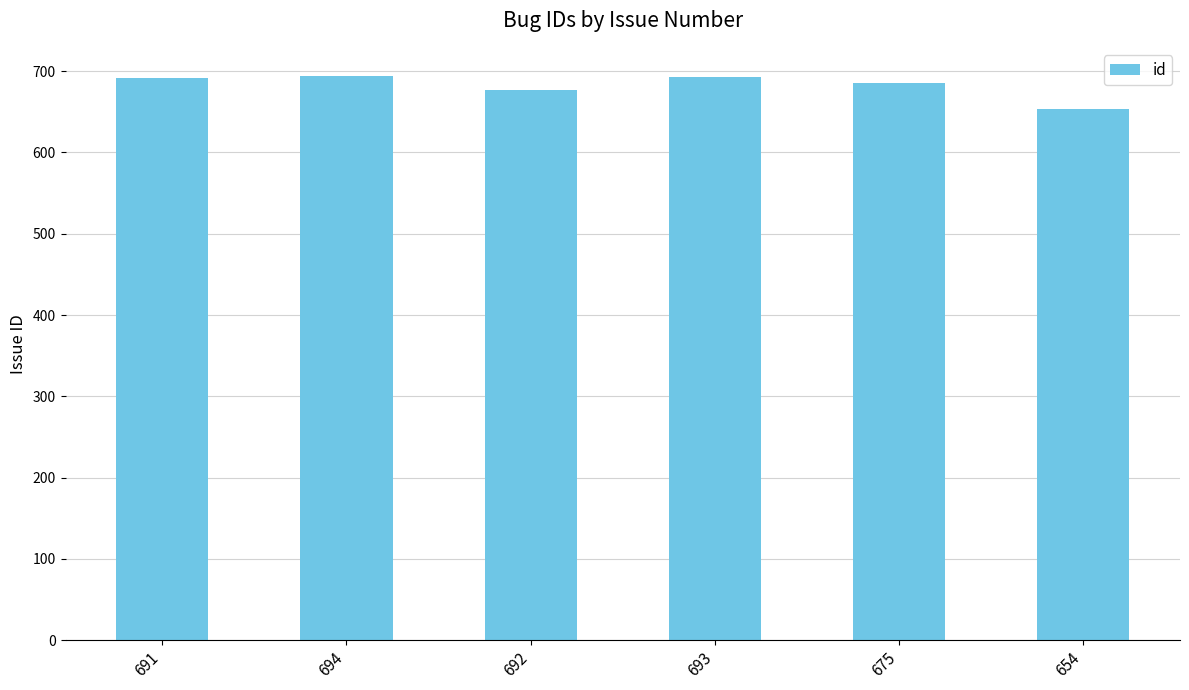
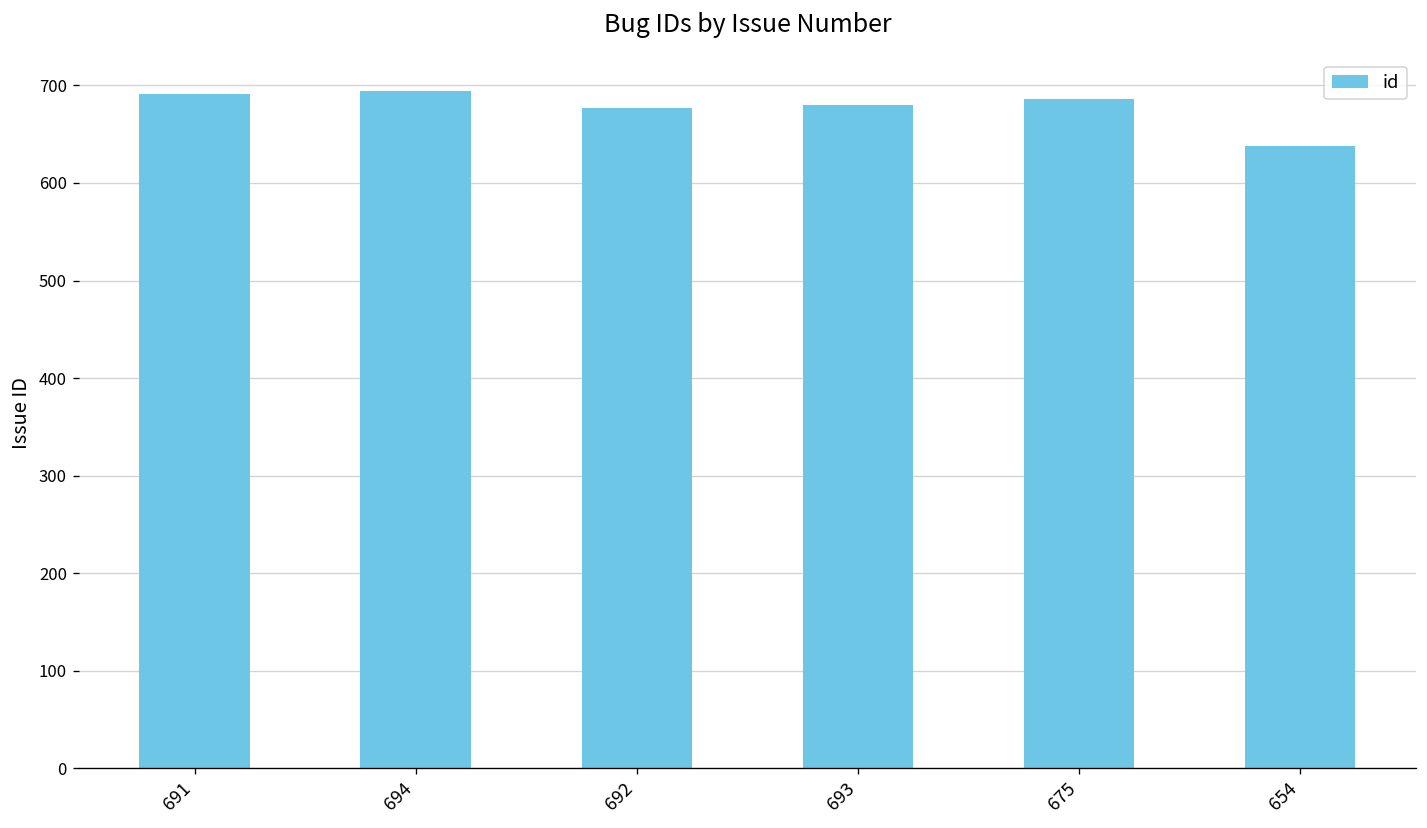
  {
    "691": 690,
    "694": 690,
    "692": 680,
-   "693": 690,
+   "693": 680,
    "675": 690,
-   "654": 650
+   "654": 640
  }
